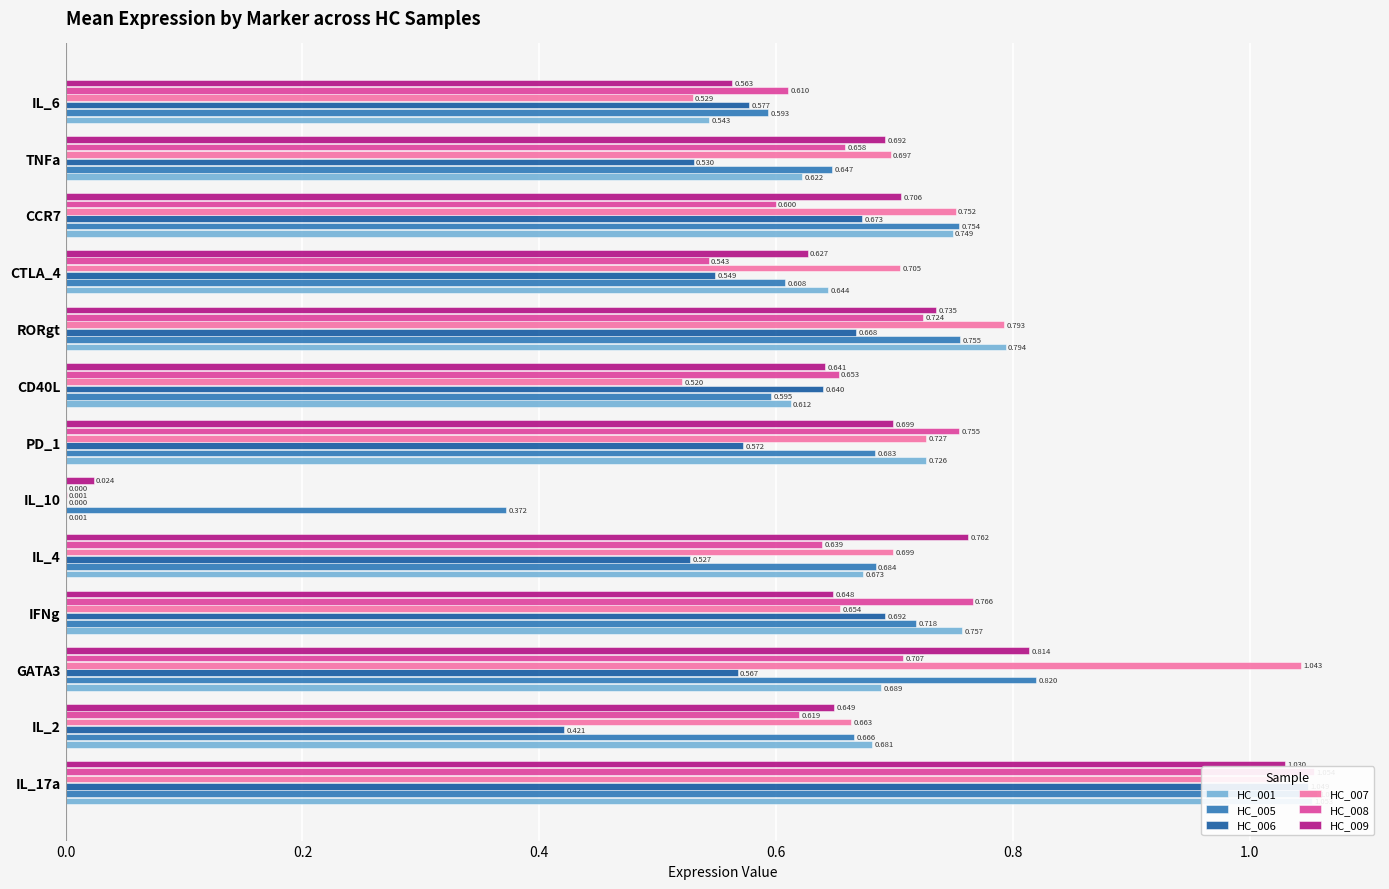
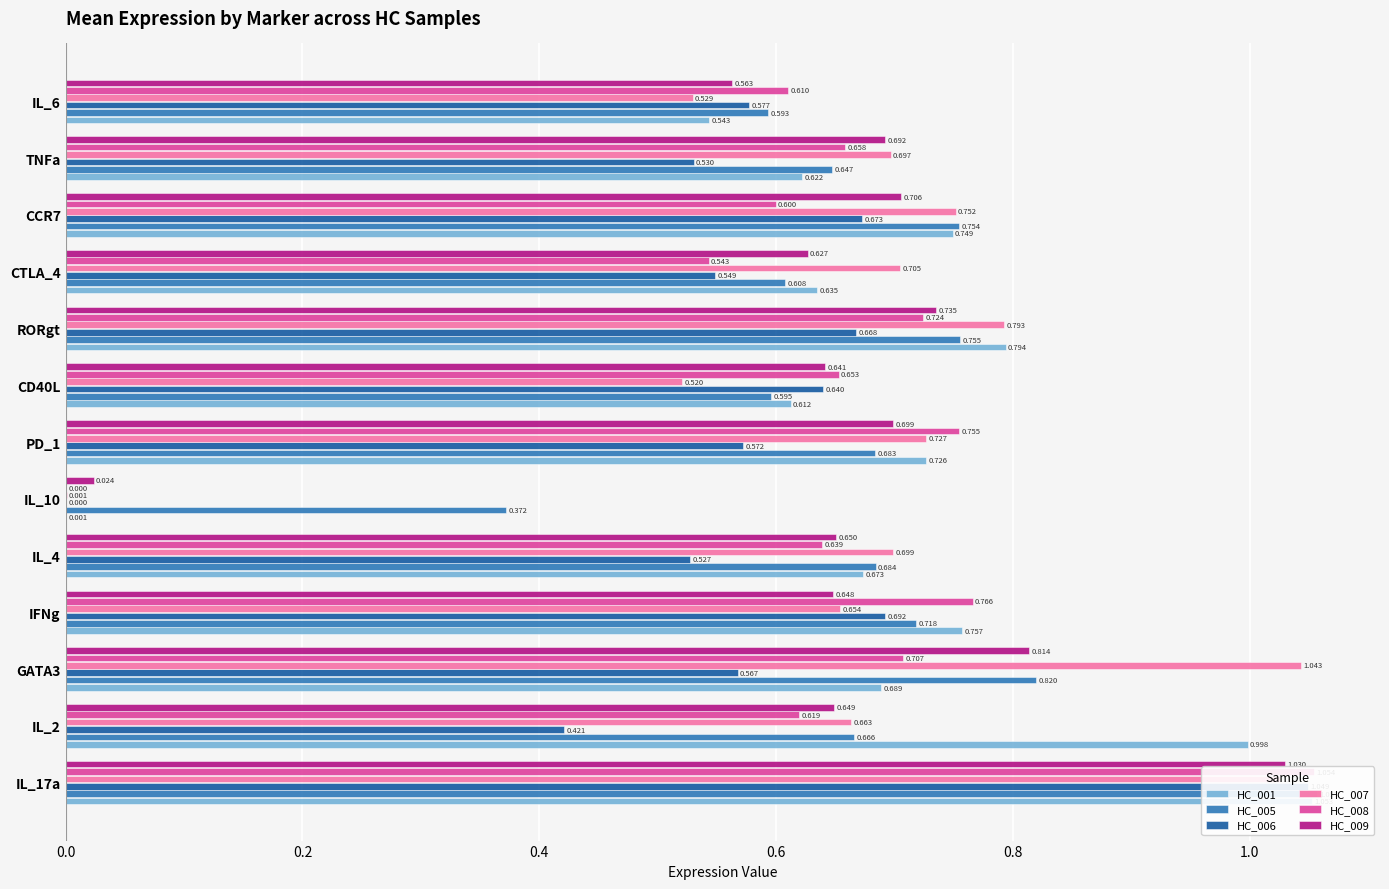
  {
    "HC_001": {
      "IL_6": 0.543,
      "TNFa": 0.622,
      "CCR7": 0.749,
-     "CTLA_4": 0.644,
+     "CTLA_4": 0.635,
      "RORgt": 0.794,
      "CD40L": 0.612,
      "PD_1": 0.726,
      "IL_10": 0.001,
      "IL_4": 0.673,
      "IFNg": 0.757,
      "GATA3": 0.689,
-     "IL_2": 0.681
+     "IL_2": 0.998
    },
    "HC_009": {
      "IL_6": 0.563,
      "TNFa": 0.692,
      "CCR7": 0.706,
      "CTLA_4": 0.627,
      "RORgt": 0.735,
      "CD40L": 0.641,
      "PD_1": 0.699,
      "IL_10": 0.024,
-     "IL_4": 0.762,
+     "IL_4": 0.650,
      "IFNg": 0.648,
      "GATA3": 0.814,
      "IL_2": 0.649
    }
  }
